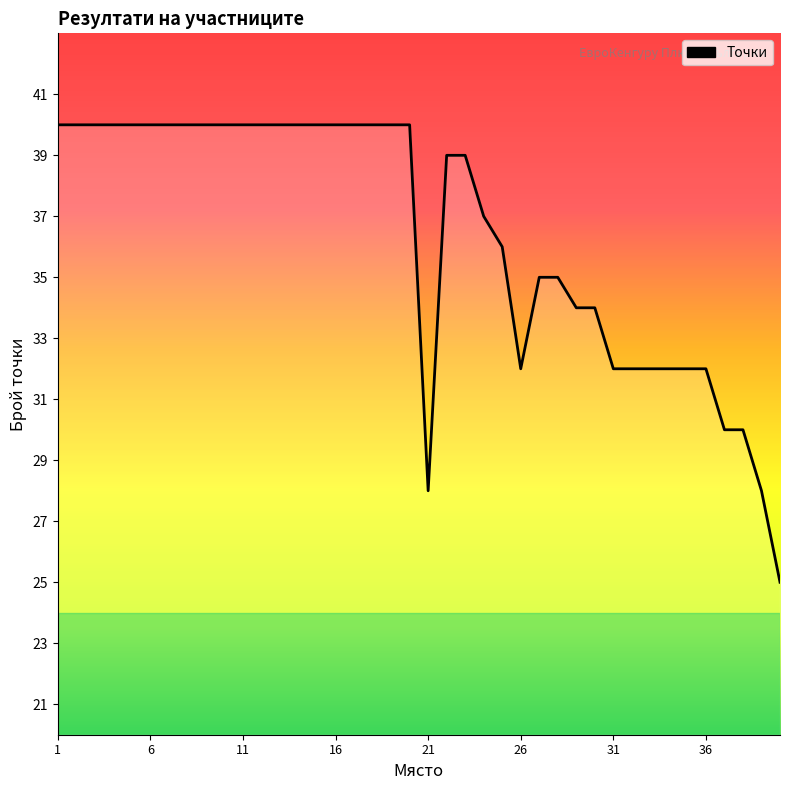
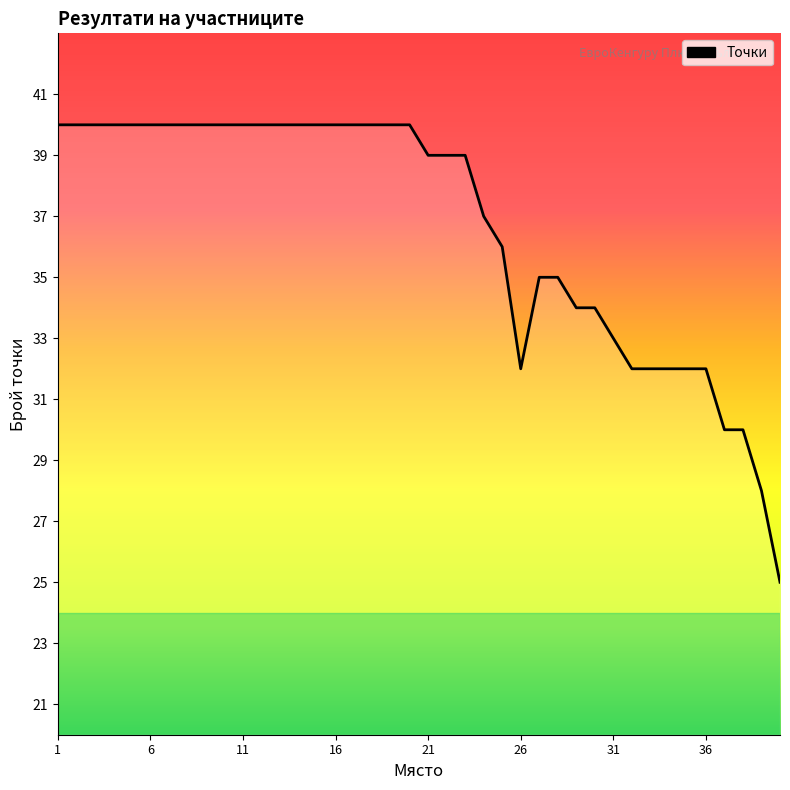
  {
    "1": 40,
    "6": 40,
    "11": 40,
    "16": 40,
-   "21": 28,
+   "21": 39,
    "26": 32,
-   "31": 32,
+   "31": 33,
    "36": 32
  }
